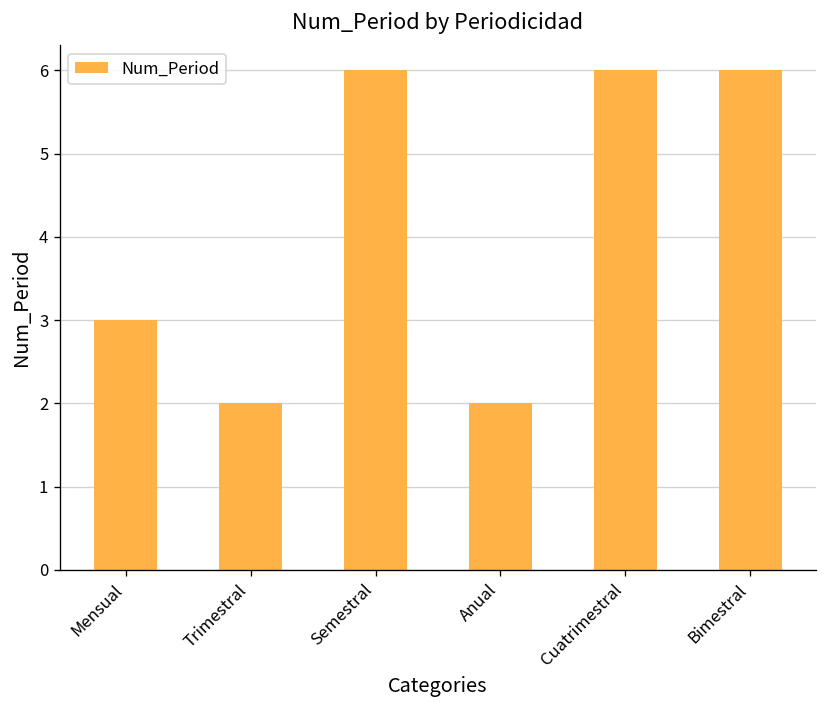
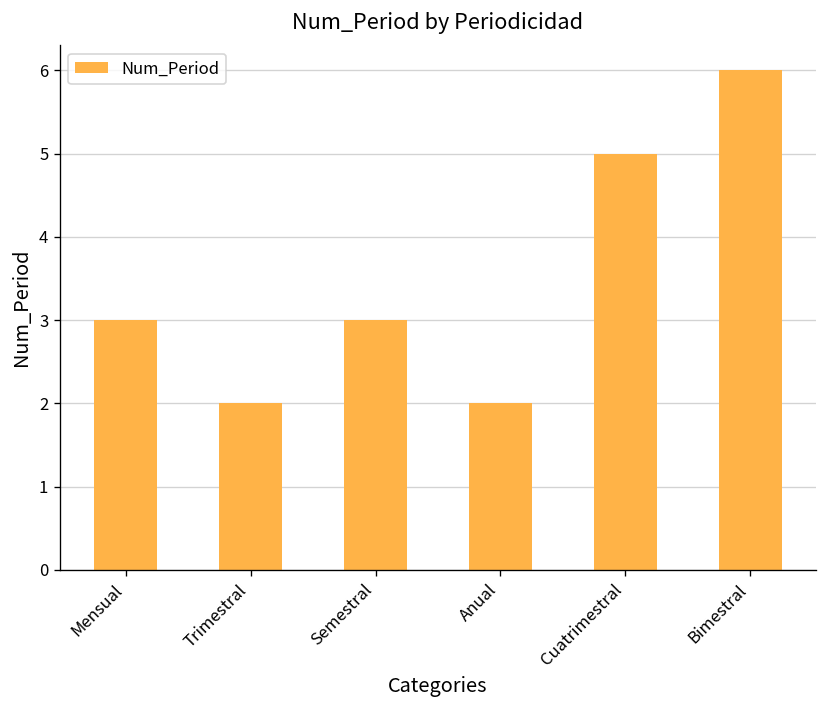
  {
    "Mensual": 3,
    "Trimestral": 2,
-   "Semestral": 6,
+   "Semestral": 3,
    "Anual": 2,
-   "Cuatrimestral": 6,
+   "Cuatrimestral": 5,
    "Bimestral": 6
  }
